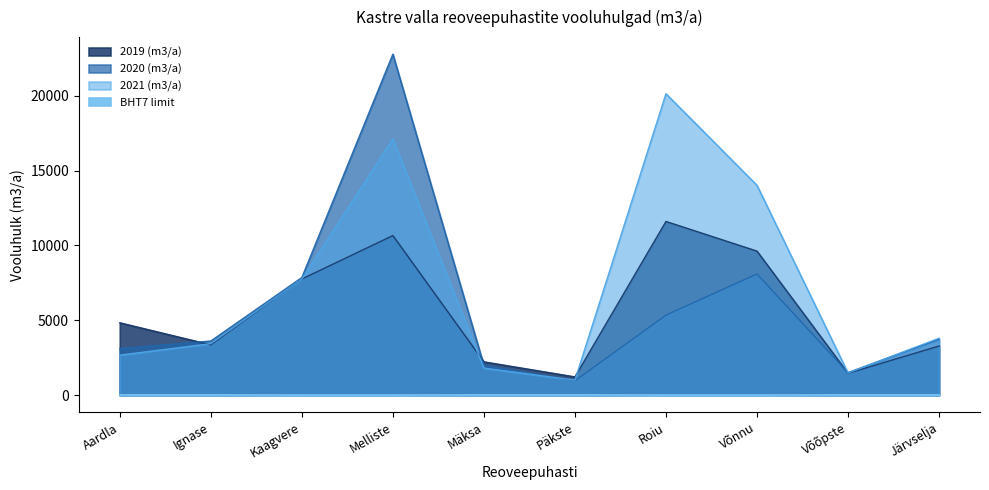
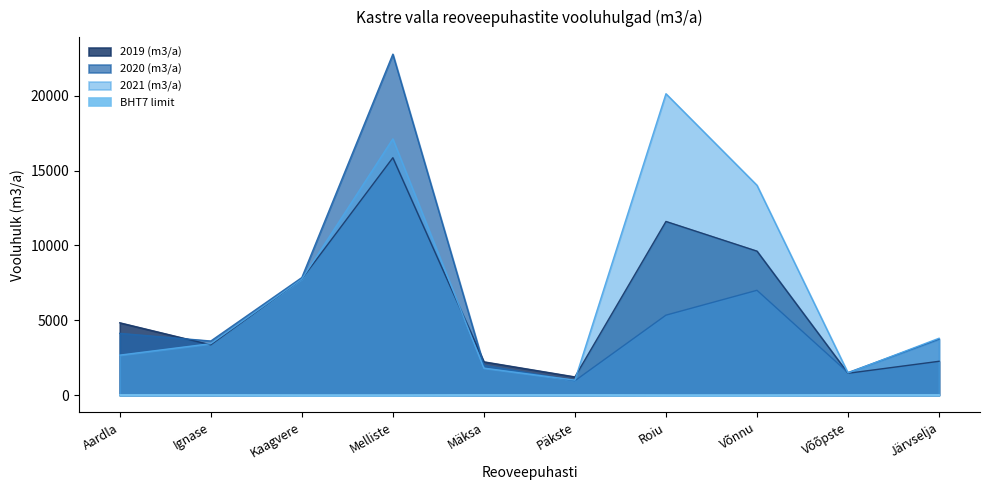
  {
    "2019 (m3/a)": {
      "Aardla": 4800,
-     "Melliste": 10700,
+     "Melliste": 15900,
      "Mäksa": 2200,
      "Päkste": 1200,
      "Roiu": 11600,
      "Võnnu": 9600,
-     "Järvselja": 3300
+     "Järvselja": 2300
    },
    "2020 (m3/a)": {
-     "Aardla": 3100,
+     "Aardla": 4100,
      "Ignase": 3600,
      "Melliste": 22800,
      "Mäksa": 2000,
      "Roiu": 5300,
-     "Võnnu": 8100
+     "Võnnu": 7000
    }
  }
